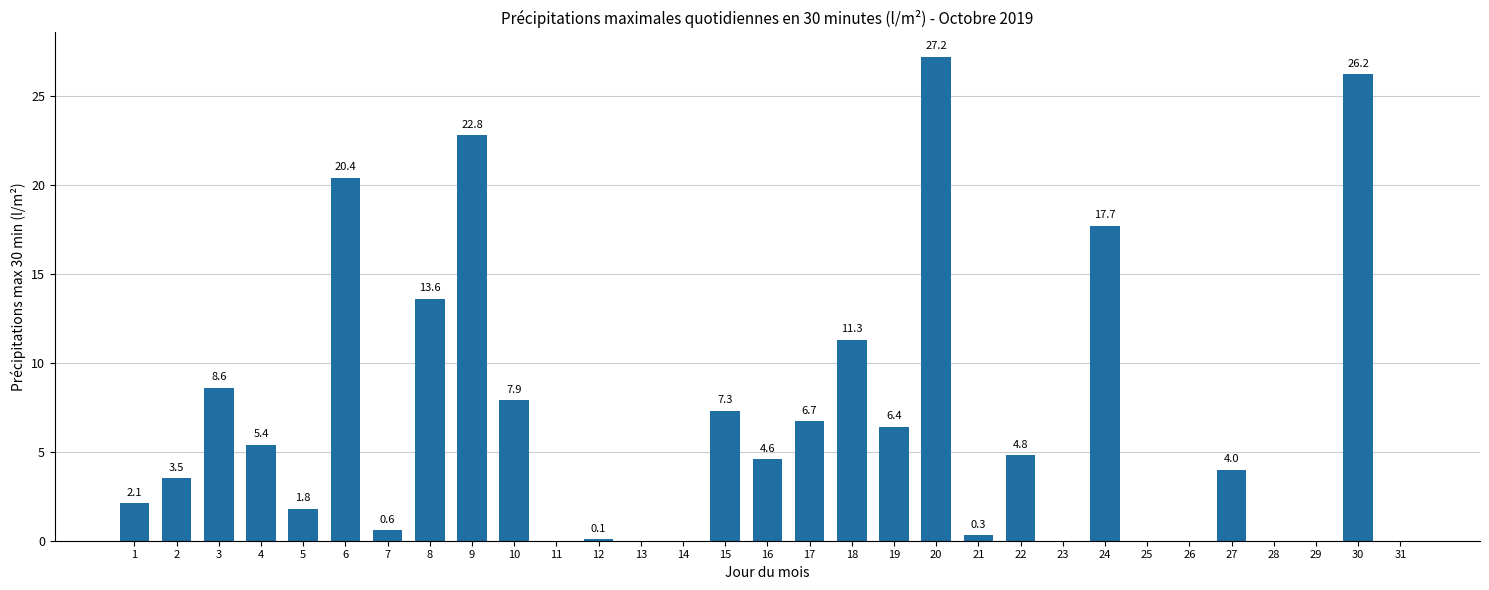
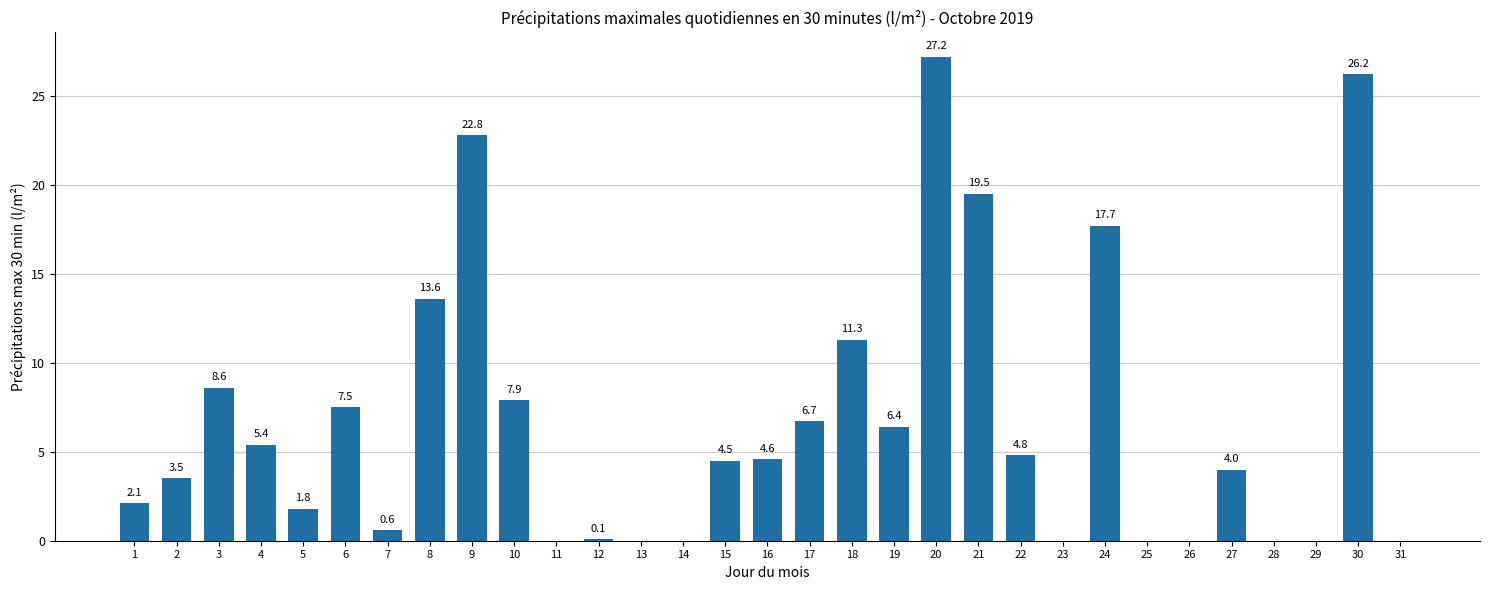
  {
    "1": 2.1,
    "2": 3.5,
    "3": 8.6,
    "4": 5.4,
    "5": 1.8,
-   "6": 20.4,
+   "6": 7.5,
    "7": 0.6,
    "8": 13.6,
    "9": 22.8,
    "10": 7.9,
    "12": 0.1,
-   "15": 7.3,
+   "15": 4.5,
    "16": 4.6,
    "17": 6.7,
    "18": 11.3,
    "19": 6.4,
    "20": 27.2,
-   "21": 0.3,
+   "21": 19.5,
    "22": 4.8,
    "24": 17.7,
    "27": 4.0,
    "30": 26.2
  }
